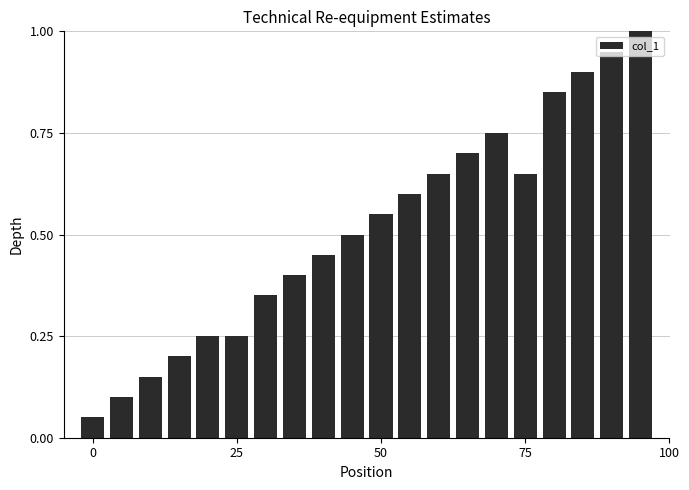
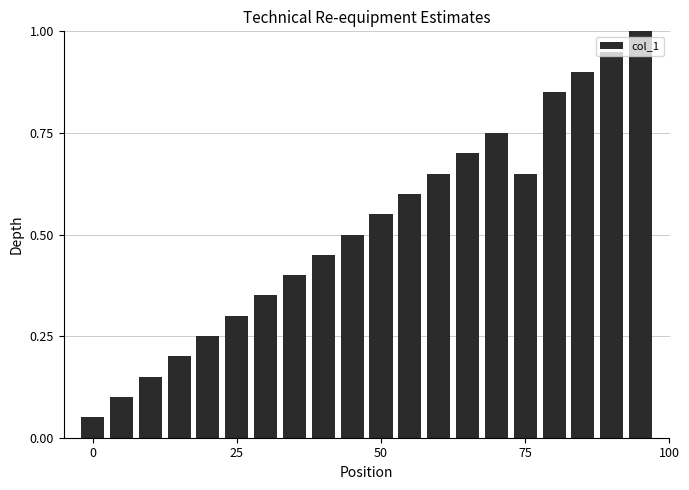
  {
    "0": 0.05,
-   "25": 0.25,
+   "25": 0.30,
    "50": 0.55,
    "75": 0.65
  }
